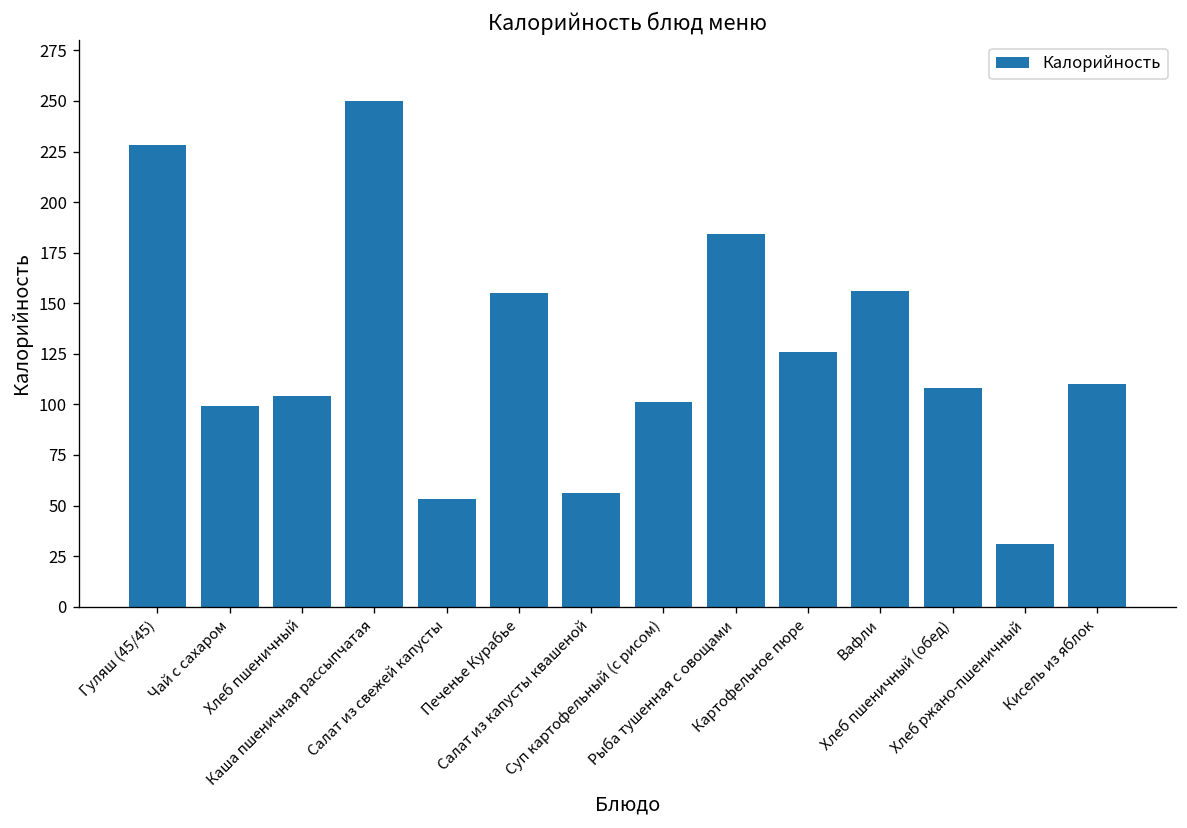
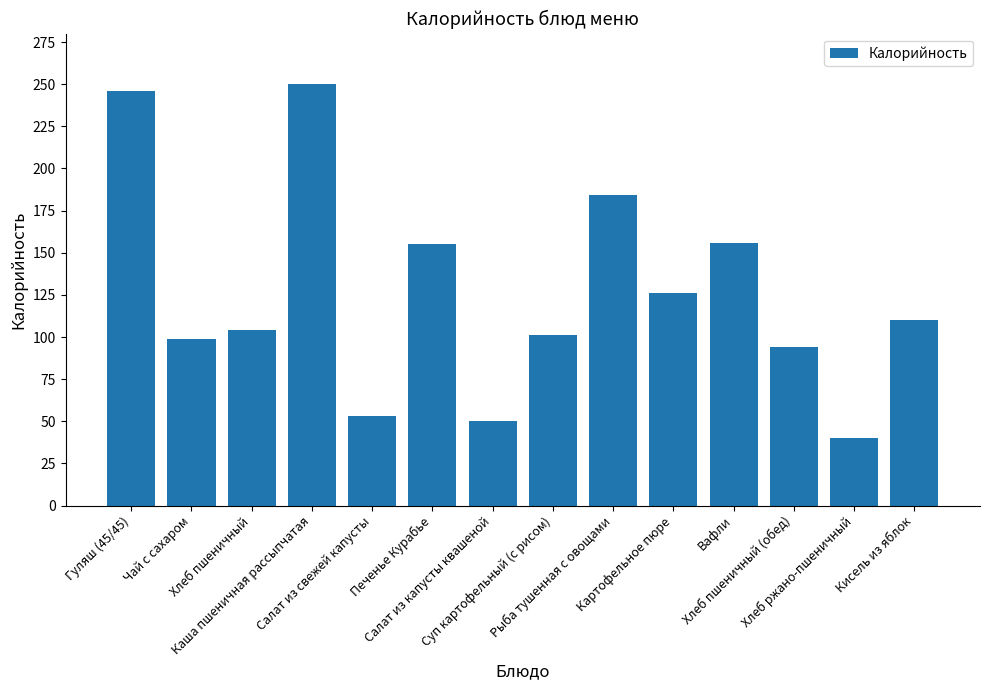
  {
-   "Гуляш (45/45)": 228,
+   "Гуляш (45/45)": 246,
    "Чай с сахаром": 99,
    "Хлеб пшеничный": 104,
    "Каша пшеничная рассыпчатая": 250,
    "Салат из свежей капусты": 53,
    "Печенье Курабье": 155,
-   "Салат из капусты квашеной": 56,
+   "Салат из капусты квашеной": 50,
    "Суп картофельный (с рисом)": 101,
    "Рыба тушенная с овощами": 184,
    "Картофельное пюре": 126,
    "Вафли": 156,
-   "Хлеб пшеничный (обед)": 108,
-   "Хлеб ржано-пшеничный": 31,
+   "Хлеб пшеничный (обед)": 94,
+   "Хлеб ржано-пшеничный": 40,
    "Кисель из яблок": 110
  }
